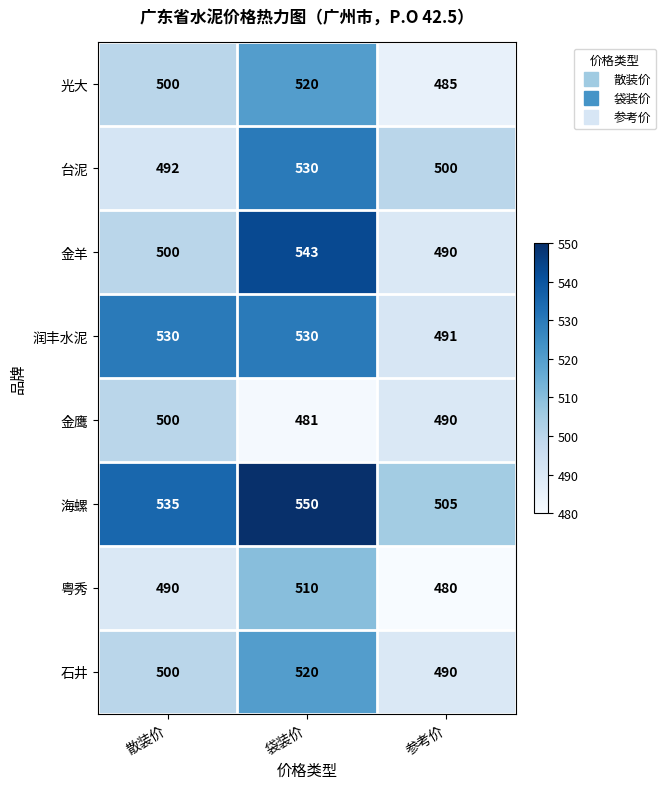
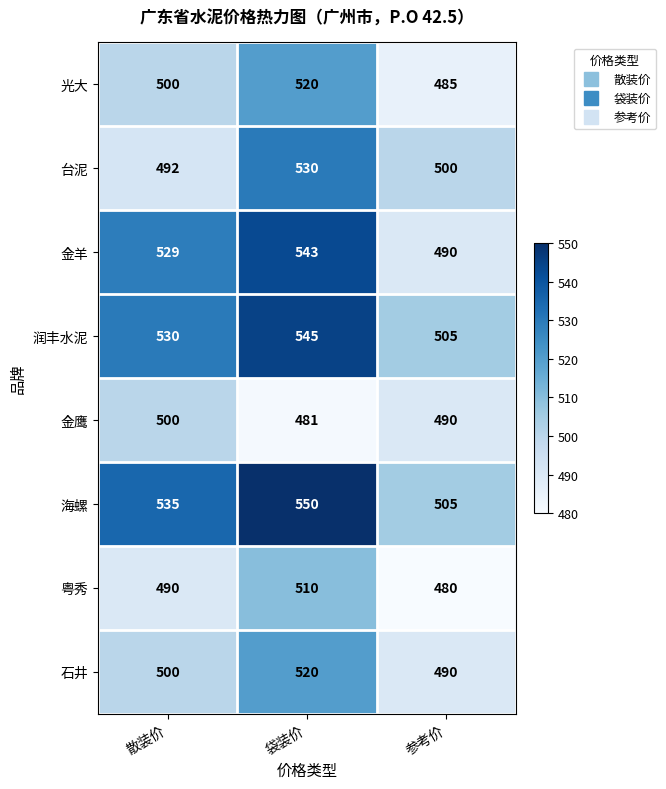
  {
    "光大": {
      "散装价": 500,
      "袋装价": 520,
      "参考价": 485
    },
    "台泥": {
      "散装价": 492,
      "袋装价": 530,
      "参考价": 500
    },
    "金羊": {
-     "散装价": 500,
+     "散装价": 529,
      "袋装价": 543,
      "参考价": 490
    },
    "润丰水泥": {
      "散装价": 530,
-     "袋装价": 530,
-     "参考价": 491
+     "袋装价": 545,
+     "参考价": 505
    },
    "金鹰": {
      "散装价": 500,
      "袋装价": 481,
      "参考价": 490
    },
    "海螺": {
      "散装价": 535,
      "袋装价": 550,
      "参考价": 505
    },
    "粤秀": {
      "散装价": 490,
      "袋装价": 510,
      "参考价": 480
    },
    "石井": {
      "散装价": 500,
      "袋装价": 520,
      "参考价": 490
    }
  }
